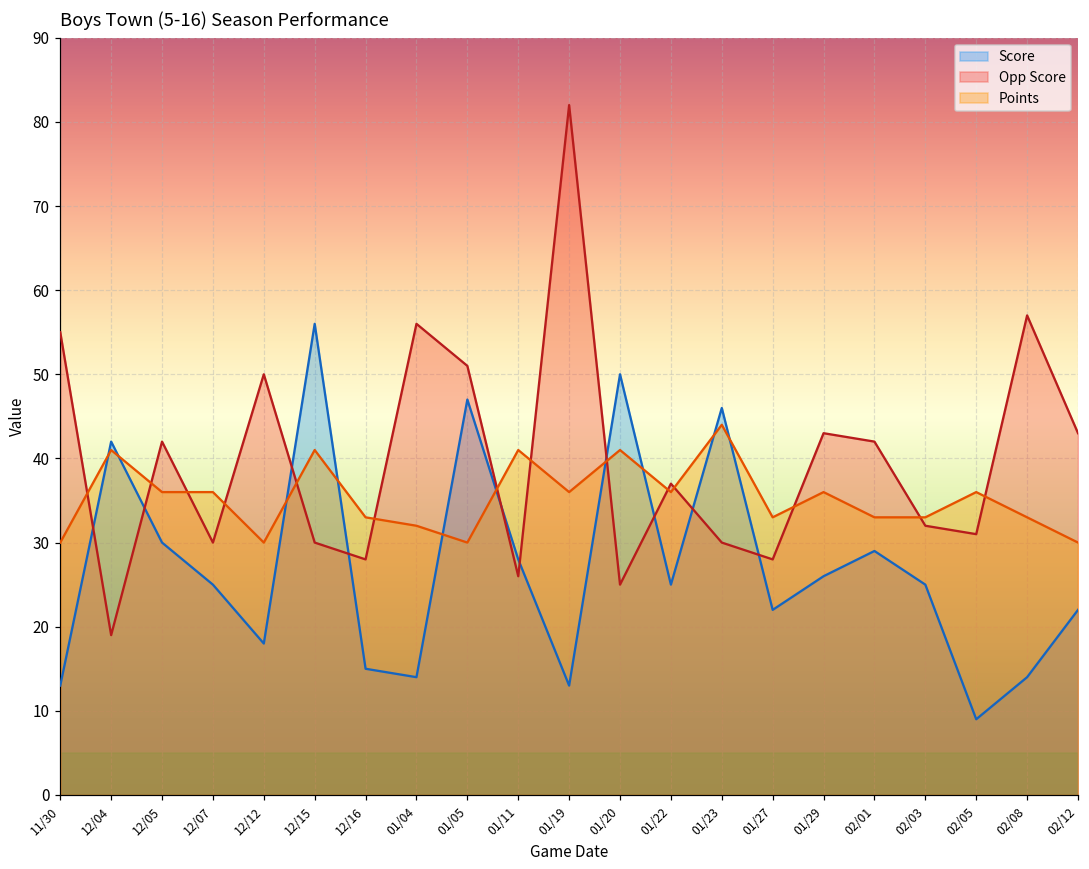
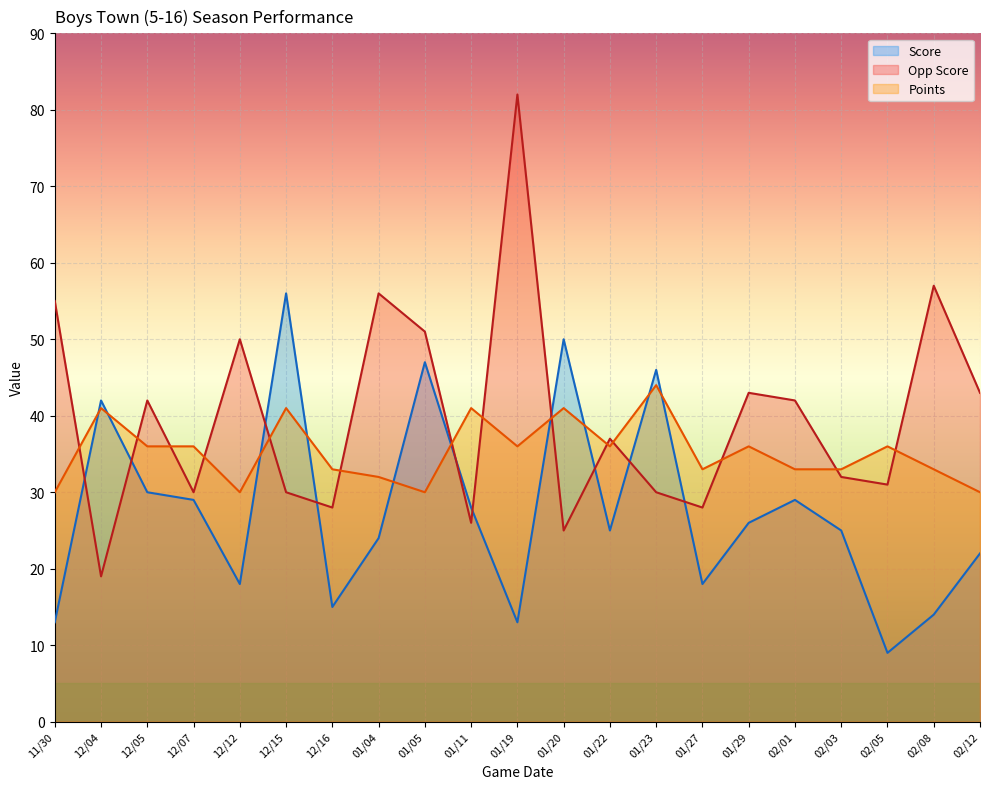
  {
    "Score": {
      "11/30": 13,
      "12/04": 42,
      "12/05": 30,
-     "12/07": 25,
+     "12/07": 29,
      "12/12": 18,
      "12/15": 56,
      "12/16": 15,
-     "01/04": 14,
+     "01/04": 24,
      "01/05": 47,
      "01/11": 28,
      "01/19": 13,
      "01/20": 50,
      "01/22": 25,
      "01/23": 46,
-     "01/27": 22,
+     "01/27": 18,
      "01/29": 26,
      "02/01": 29,
      "02/03": 25,
      "02/05": 9,
      "02/08": 14,
      "02/12": 22
    }
  }
